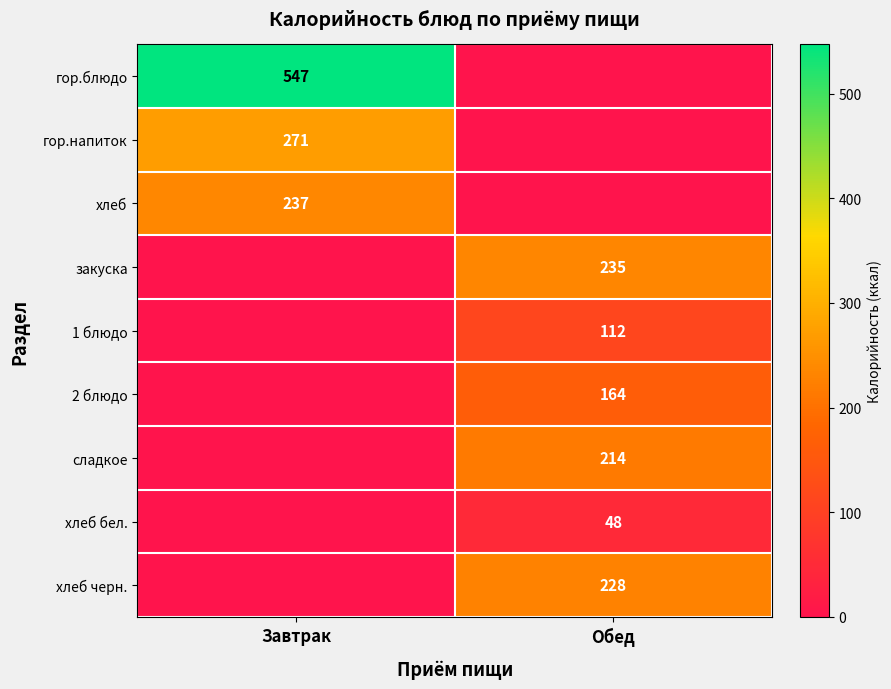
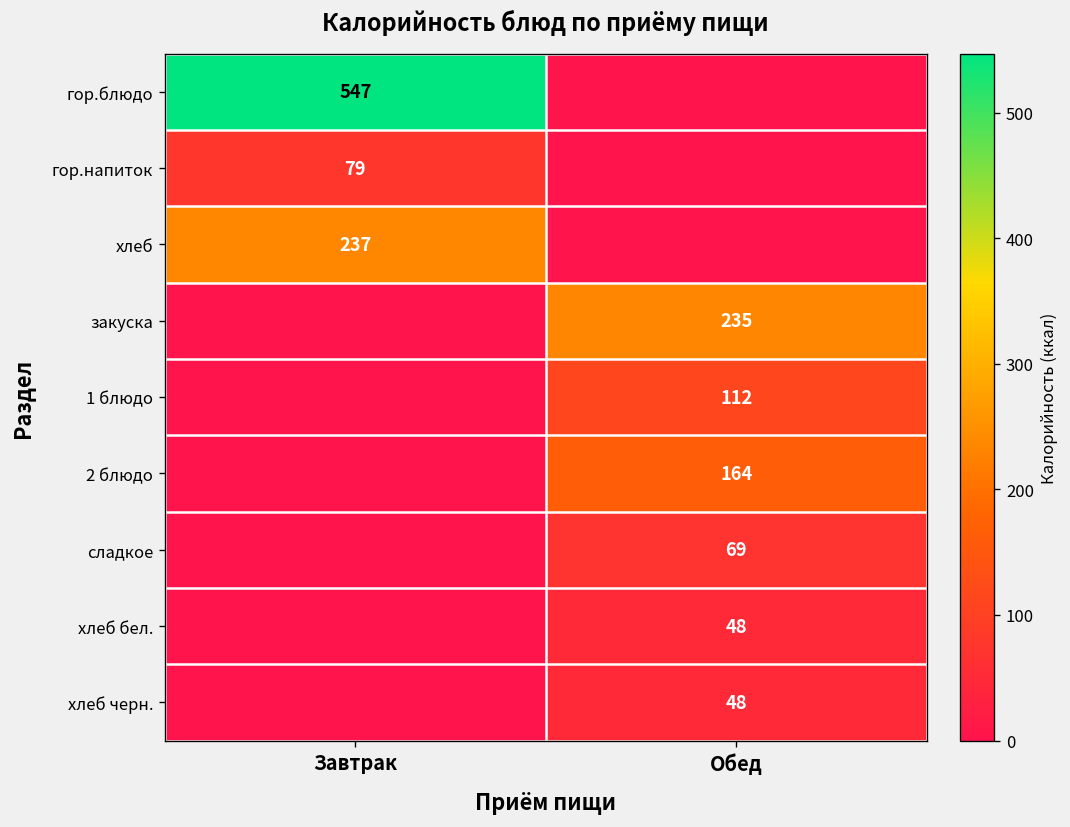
  {
    "гор.блюдо": {
      "Завтрак": 547
    },
    "гор.напиток": {
-     "Завтрак": 271
+     "Завтрак": 79
    },
    "хлеб": {
      "Завтрак": 237
    },
    "закуска": {
      "Обед": 235
    },
    "1 блюдо": {
      "Обед": 112
    },
    "2 блюдо": {
      "Обед": 164
    },
    "сладкое": {
-     "Обед": 214
+     "Обед": 69
    },
    "хлеб бел.": {
      "Обед": 48
    },
    "хлеб черн.": {
-     "Обед": 228
+     "Обед": 48
    }
  }
